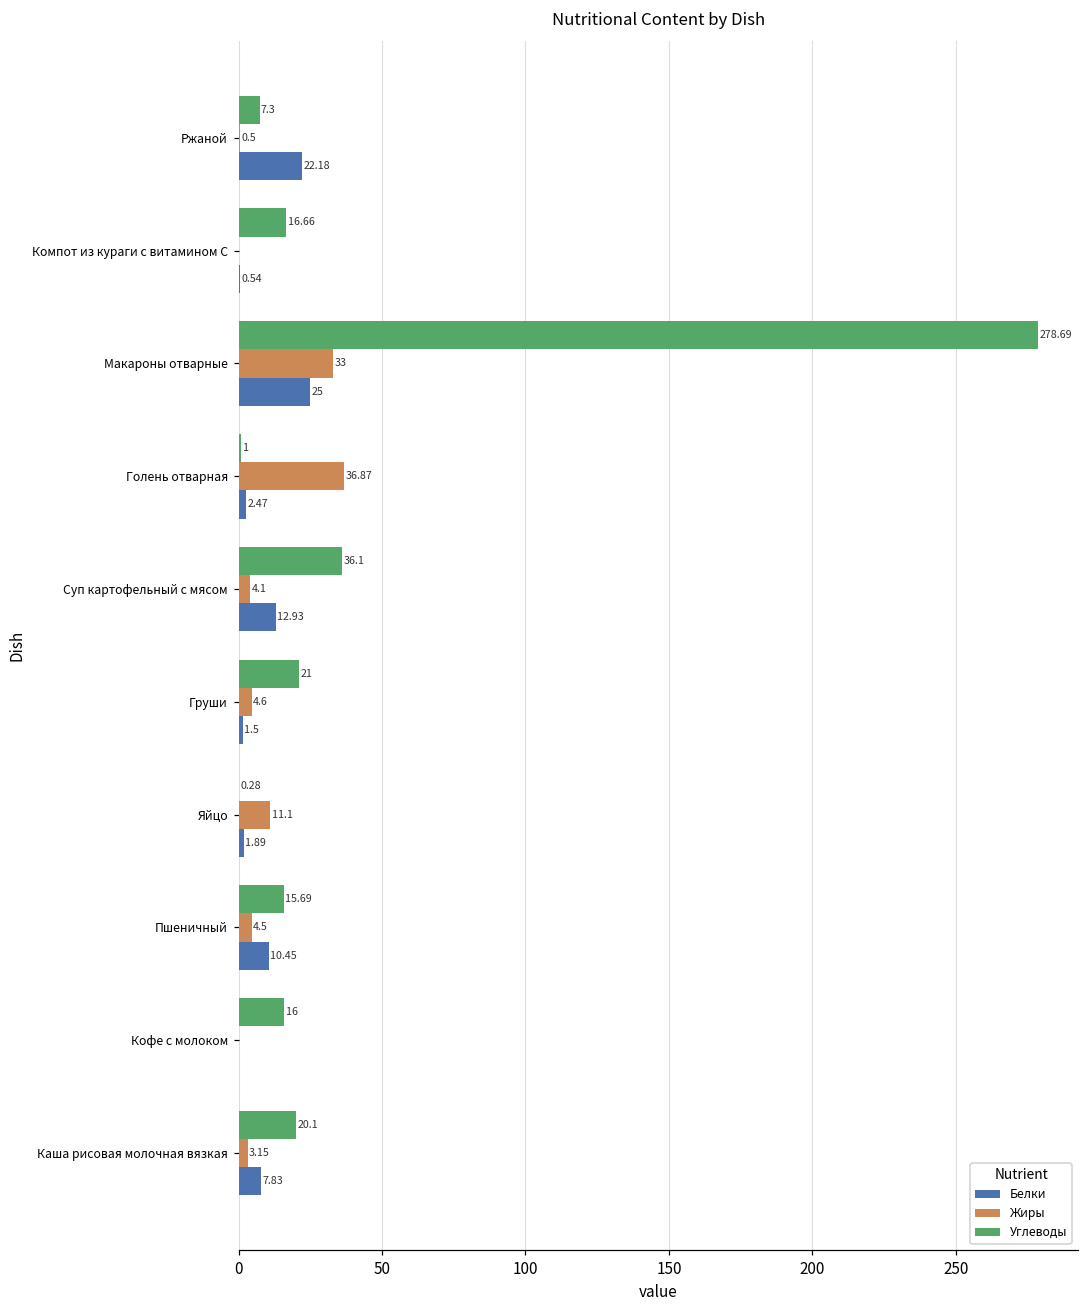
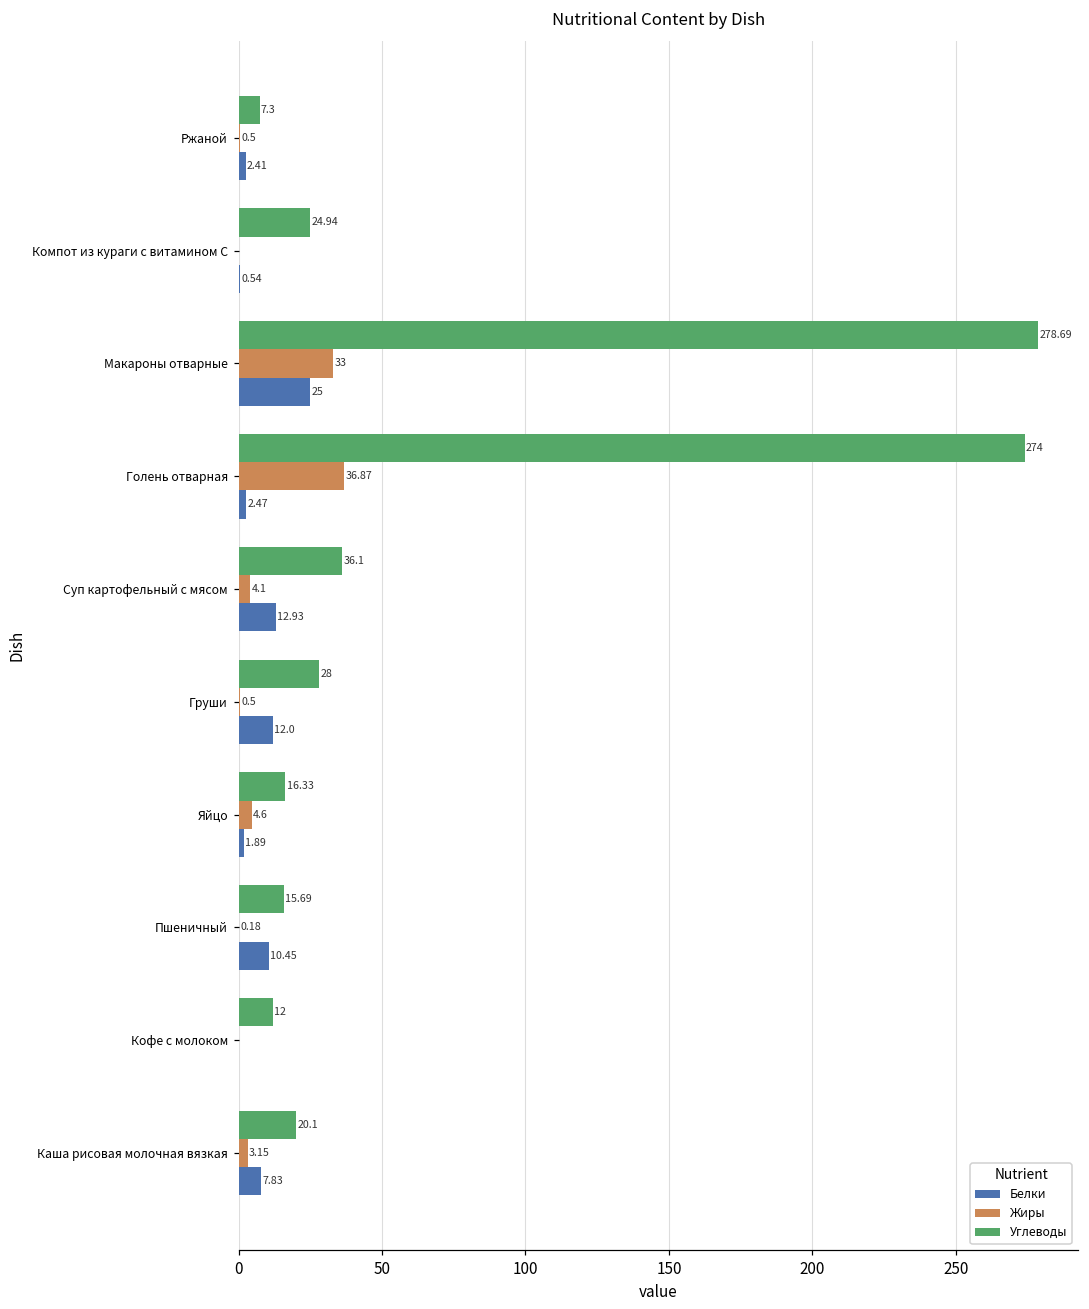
  {
    "Белки": {
-     "Ржаной": 22.18,
+     "Ржаной": 2.41,
      "Компот из кураги с витамином С": 0.54,
      "Макароны отварные": 25,
      "Голень отварная": 2.47,
      "Суп картофельный с мясом": 12.93,
-     "Груши": 1.5,
+     "Груши": 12.0,
      "Яйцо": 1.89,
      "Пшеничный": 10.45,
      "Каша рисовая молочная вязкая": 7.83
    },
    "Жиры": {
      "Ржаной": 0.5,
      "Макароны отварные": 33,
      "Голень отварная": 36.87,
      "Суп картофельный с мясом": 4.1,
-     "Груши": 4.6,
-     "Яйцо": 11.1,
-     "Пшеничный": 4.5,
+     "Груши": 0.5,
+     "Яйцо": 4.6,
+     "Пшеничный": 0.18,
      "Каша рисовая молочная вязкая": 3.15
    },
    "Углеводы": {
      "Ржаной": 7.3,
-     "Компот из кураги с витамином С": 16.66,
+     "Компот из кураги с витамином С": 24.94,
      "Макароны отварные": 278.69,
-     "Голень отварная": 1,
+     "Голень отварная": 274,
      "Суп картофельный с мясом": 36.1,
-     "Груши": 21,
-     "Яйцо": 0.28,
+     "Груши": 28,
+     "Яйцо": 16.33,
      "Пшеничный": 15.69,
-     "Кофе с молоком": 16,
+     "Кофе с молоком": 12,
      "Каша рисовая молочная вязкая": 20.1
    }
  }
